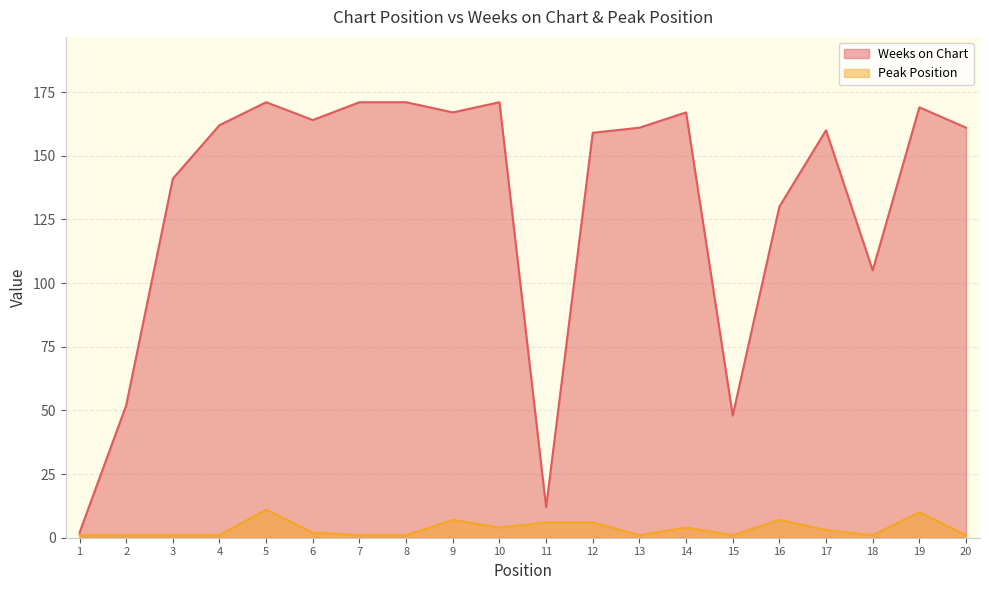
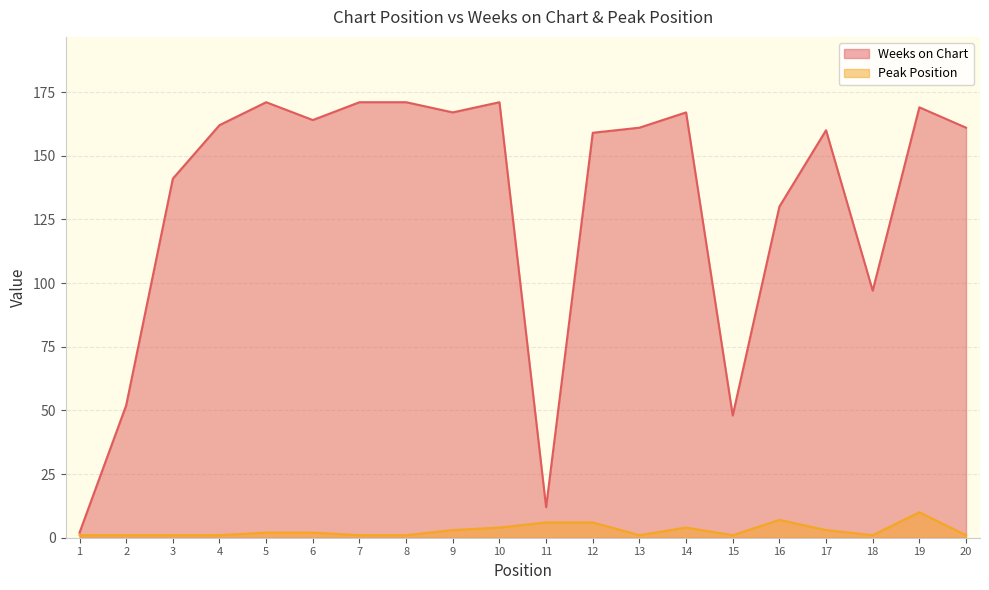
  {
    "Weeks on Chart": {
      "1": 2,
      "2": 52,
      "3": 141,
      "4": 162,
      "5": 171,
      "6": 164,
      "7": 171,
      "8": 171,
      "9": 167,
      "10": 171,
      "11": 12,
      "12": 159,
      "13": 161,
      "14": 167,
      "15": 48,
      "16": 130,
      "17": 160,
-     "18": 105,
+     "18": 97,
      "19": 169,
      "20": 161
    },
    "Peak Position": {
      "1": 1,
      "2": 1,
      "3": 1,
      "4": 1,
-     "5": 11,
+     "5": 2,
      "6": 2,
      "7": 1,
      "8": 1,
-     "9": 7,
+     "9": 3,
      "10": 4,
      "11": 6,
      "12": 6,
      "13": 1,
      "14": 4,
      "15": 1,
      "16": 7,
      "17": 3,
      "18": 1,
      "19": 10,
      "20": 1
    }
  }
